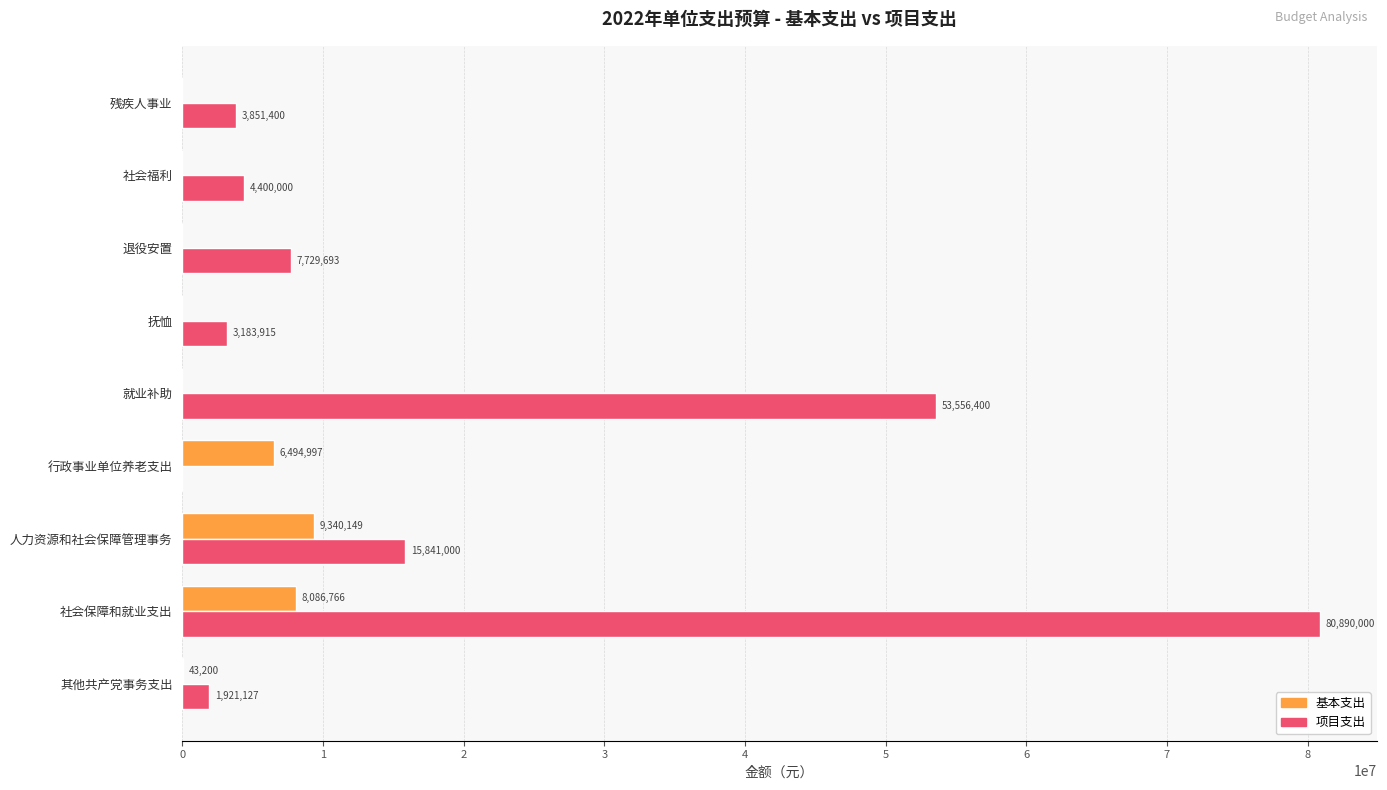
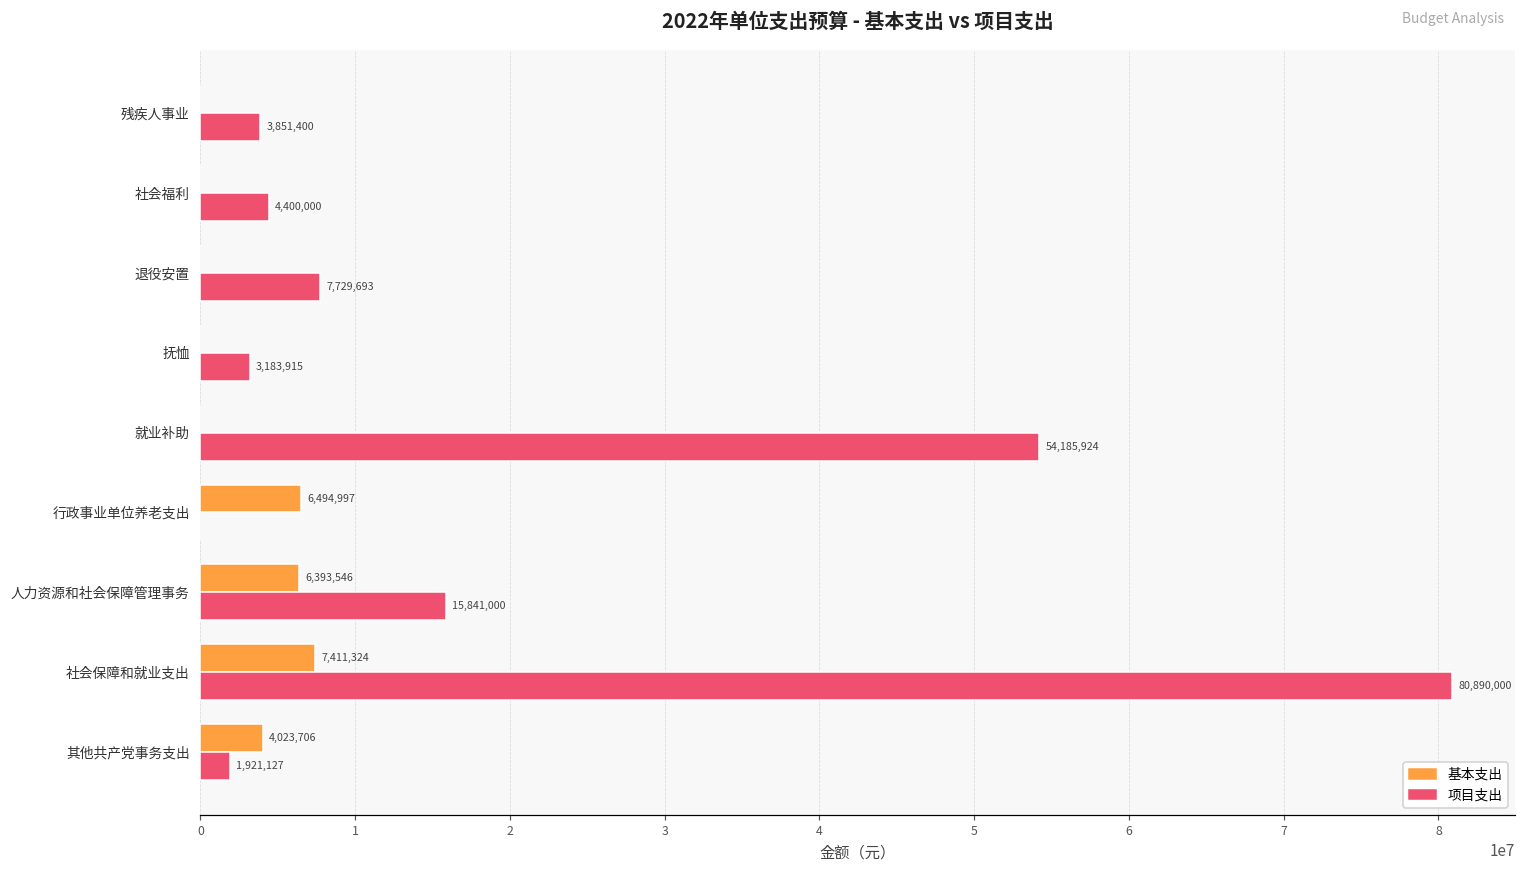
  {
    "基本支出": {
      "行政事业单位养老支出": "6,494,997",
-     "人力资源和社会保障管理事务": "9,340,149",
-     "社会保障和就业支出": "8,086,766",
-     "其他共产党事务支出": "43,200"
+     "人力资源和社会保障管理事务": "6,393,546",
+     "社会保障和就业支出": "7,411,324",
+     "其他共产党事务支出": "4,023,706"
    },
    "项目支出": {
      "残疾人事业": "3,851,400",
      "社会福利": "4,400,000",
      "退役安置": "7,729,693",
      "抚恤": "3,183,915",
-     "就业补助": "53,556,400",
+     "就业补助": "54,185,924",
      "人力资源和社会保障管理事务": "15,841,000",
      "社会保障和就业支出": "80,890,000",
      "其他共产党事务支出": "1,921,127"
    }
  }
